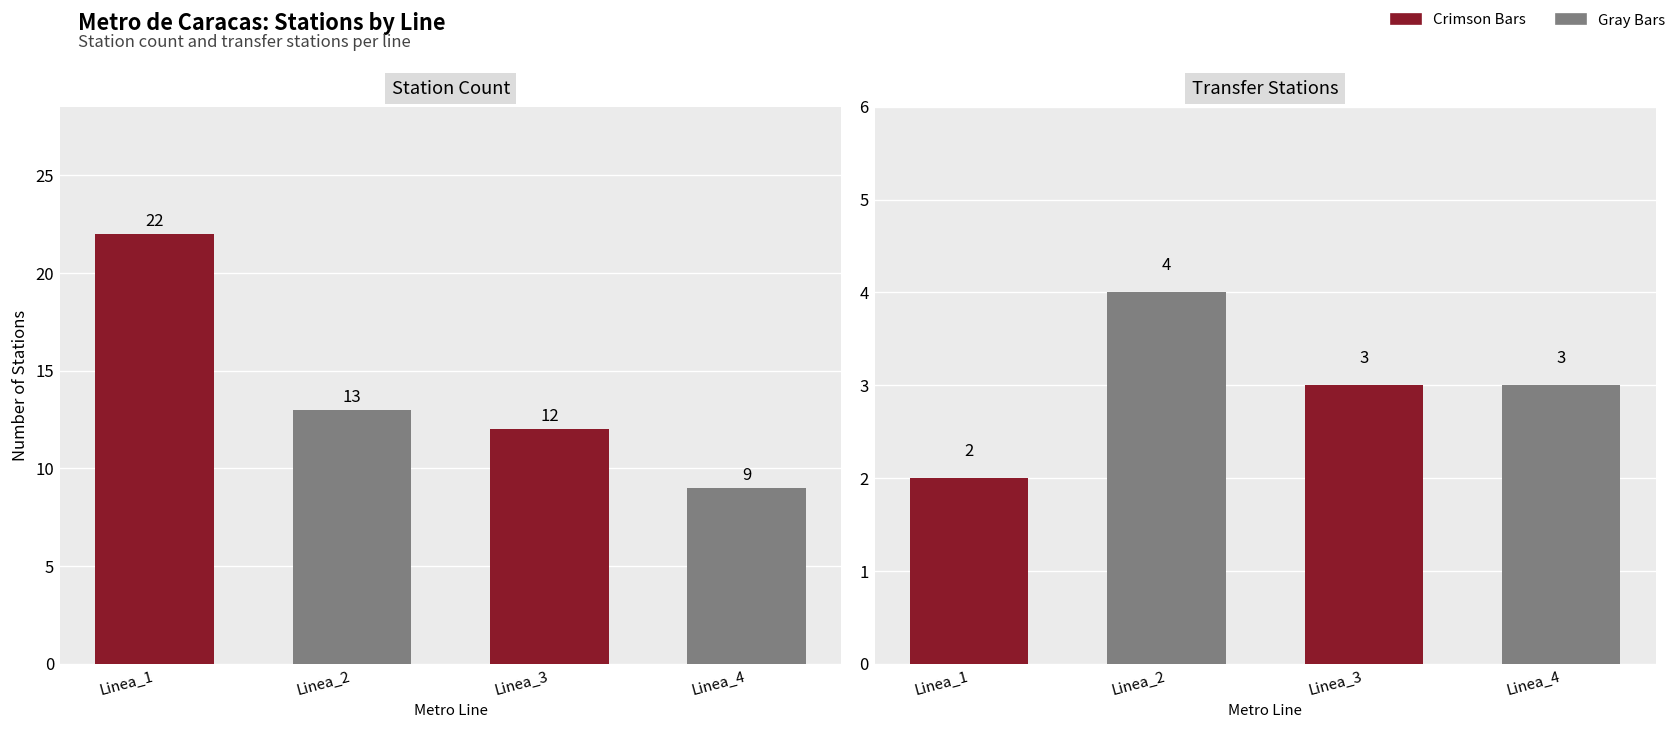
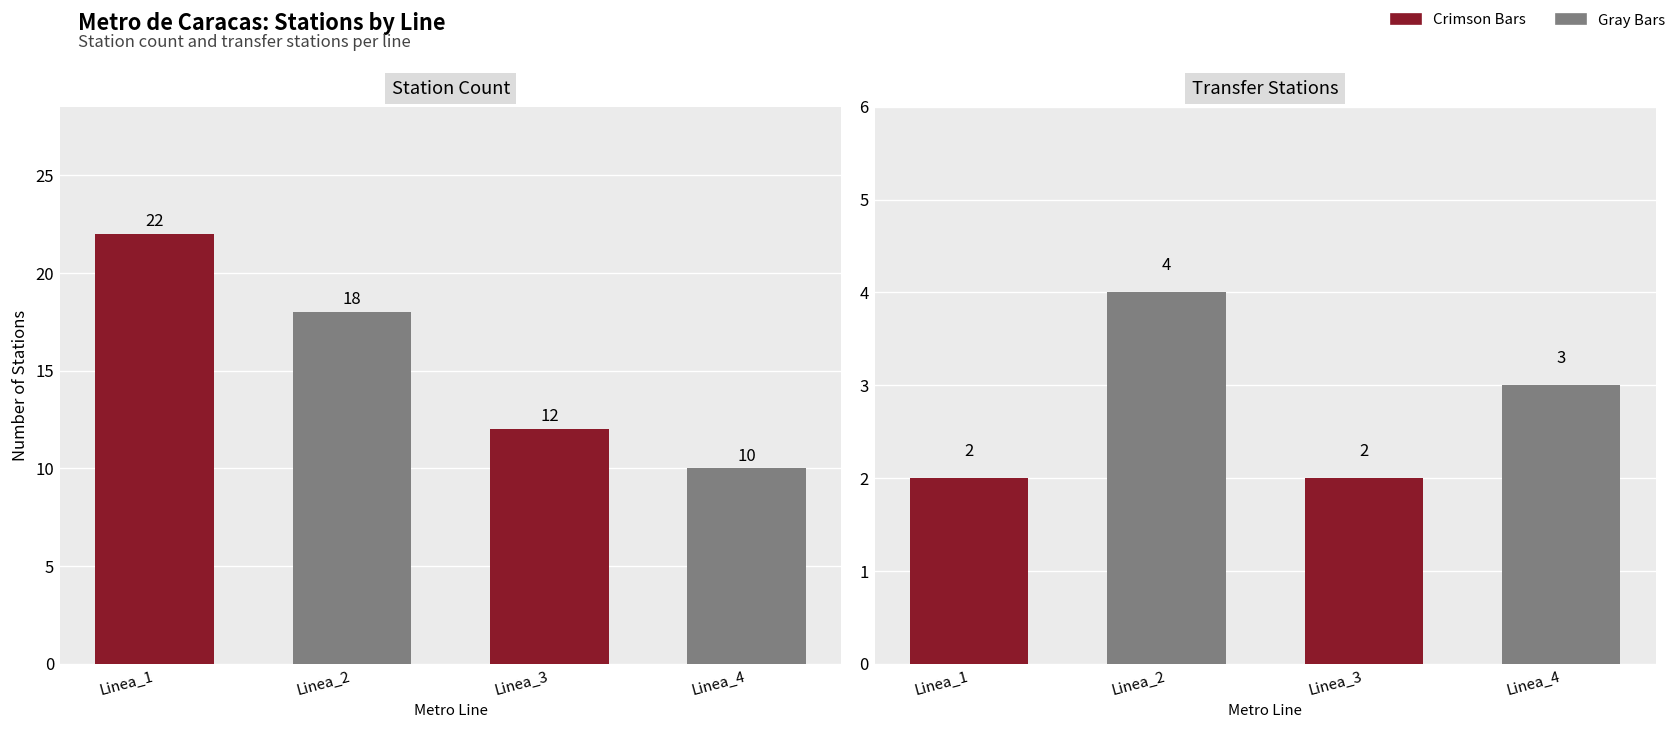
  {
    "Station Count": {
      "Linea_1": 22,
-     "Linea_2": 13,
+     "Linea_2": 18,
      "Linea_3": 12,
-     "Linea_4": 9
+     "Linea_4": 10
    },
    "Transfer Stations": {
      "Linea_1": 2,
      "Linea_2": 4,
-     "Linea_3": 3,
+     "Linea_3": 2,
      "Linea_4": 3
    }
  }
